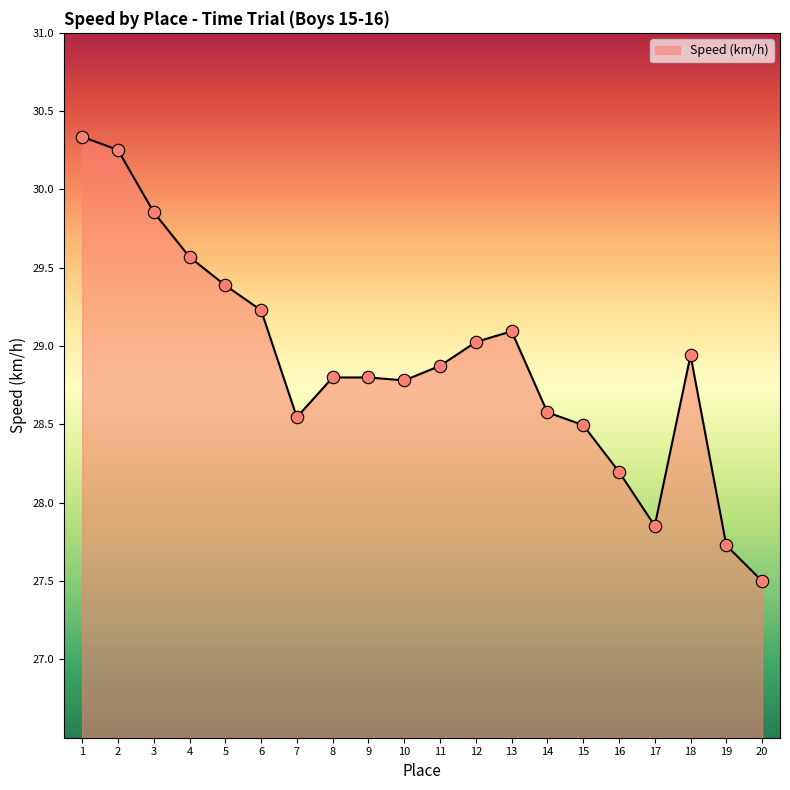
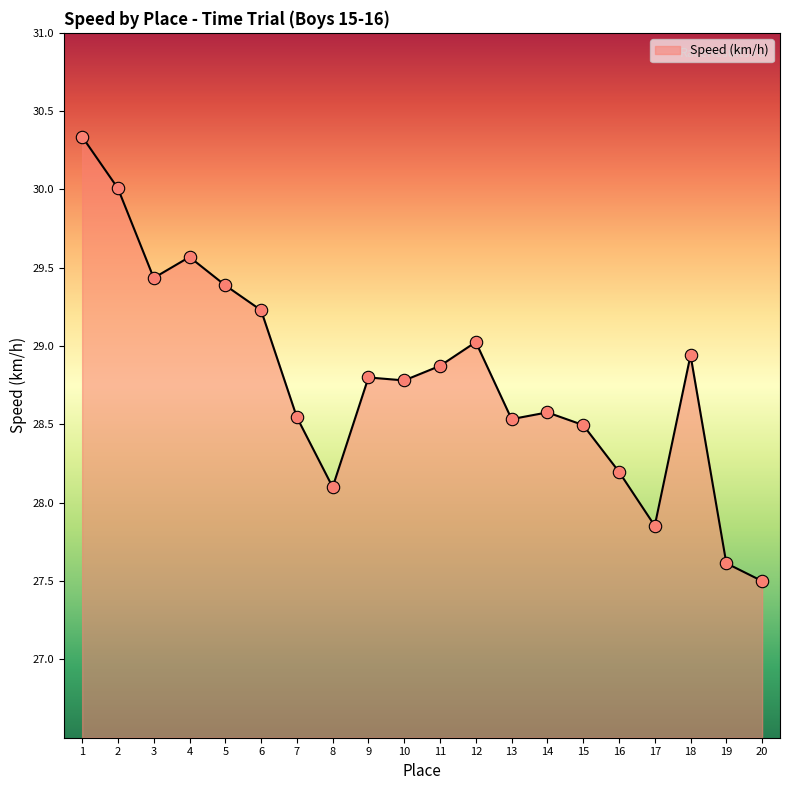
  {
    "1": 30.34,
-   "2": 30.25,
-   "3": 29.86,
+   "2": 30.01,
+   "3": 29.44,
    "4": 29.57,
    "5": 29.39,
    "6": 29.23,
    "7": 28.55,
-   "8": 28.8,
+   "8": 28.1,
    "9": 28.80,
    "10": 28.78,
    "11": 28.87,
    "12": 29.03,
-   "13": 29.10,
+   "13": 28.53,
    "14": 28.58,
    "15": 28.50,
    "16": 28.20,
    "17": 27.85,
    "18": 28.94,
-   "19": 27.73,
+   "19": 27.61,
    "20": 27.50
  }
